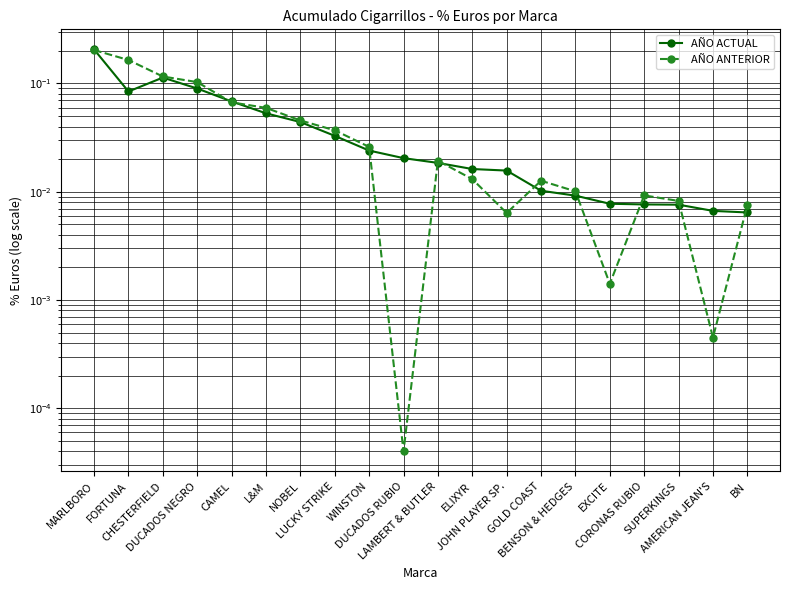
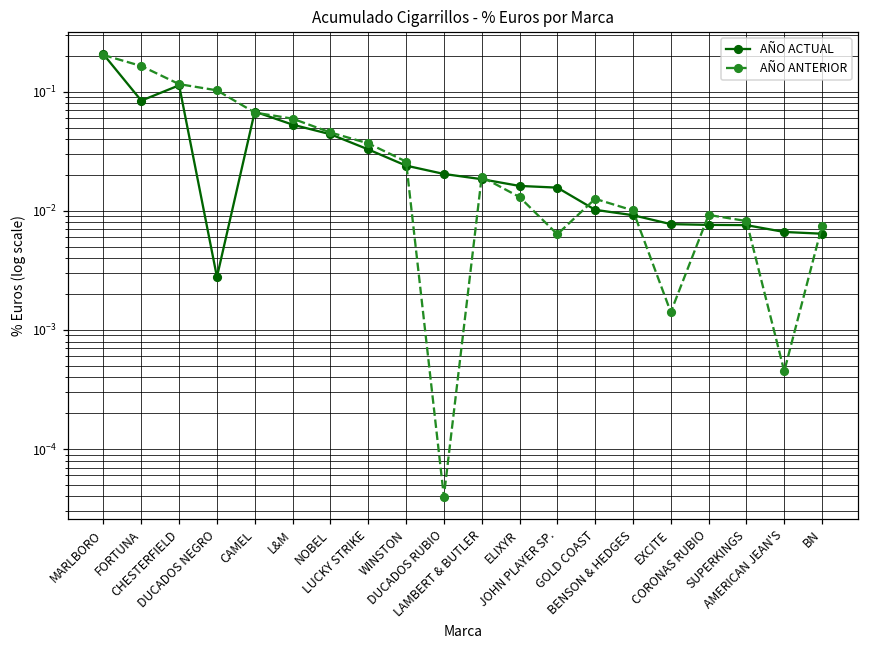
  {
    "AÑO ACTUAL": {
      "FORTUNA": 0.08,
-     "DUCADOS NEGRO": 0.09,
+     "DUCADOS NEGRO": 0.0028,
      "L&M": 0.05,
      "LUCKY STRIKE": 0.033,
      "WINSTON": 0.024,
      "DUCADOS RUBIO": 0.020,
      "ELIXYR": 0.016,
      "JOHN PLAYER SP.": 0.016,
      "GOLD COAST": 0.010,
      "BENSON & HEDGES": 0.009,
      "EXCITE": 0.008,
      "CORONAS RUBIO": 0.008,
      "SUPERKINGS": 0.008,
      "AMERICAN JEAN'S": 0.007,
      "BN": 0.006
    },
    "AÑO ANTERIOR": {
      "FORTUNA": 0.16,
      "DUCADOS NEGRO": 0.10,
      "L&M": 0.06,
      "LUCKY STRIKE": 0.037,
      "WINSTON": 0.026,
      "DUCADOS RUBIO": 0.000040,
      "ELIXYR": 0.013,
      "JOHN PLAYER SP.": 0.006,
      "GOLD COAST": 0.013,
      "BENSON & HEDGES": 0.010,
      "EXCITE": 0.0014,
      "CORONAS RUBIO": 0.009,
      "SUPERKINGS": 0.008,
      "AMERICAN JEAN'S": 0.00045,
      "BN": 0.008
    }
  }
